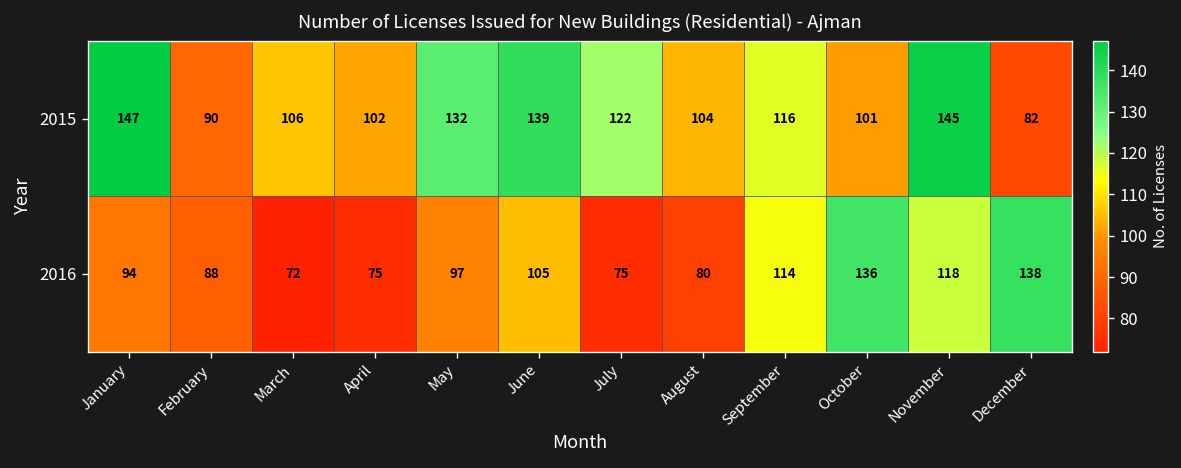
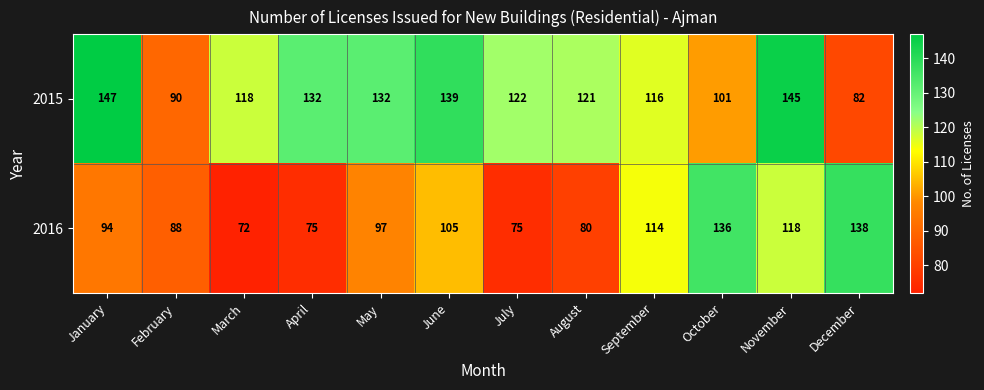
  {
    "2015": {
      "January": 147,
      "February": 90,
-     "March": 106,
-     "April": 102,
+     "March": 118,
+     "April": 132,
      "May": 132,
      "June": 139,
      "July": 122,
-     "August": 104,
+     "August": 121,
      "September": 116,
      "October": 101,
      "November": 145,
      "December": 82
    },
    "2016": {
      "January": 94,
      "February": 88,
      "March": 72,
      "April": 75,
      "May": 97,
      "June": 105,
      "July": 75,
      "August": 80,
      "September": 114,
      "October": 136,
      "November": 118,
      "December": 138
    }
  }
